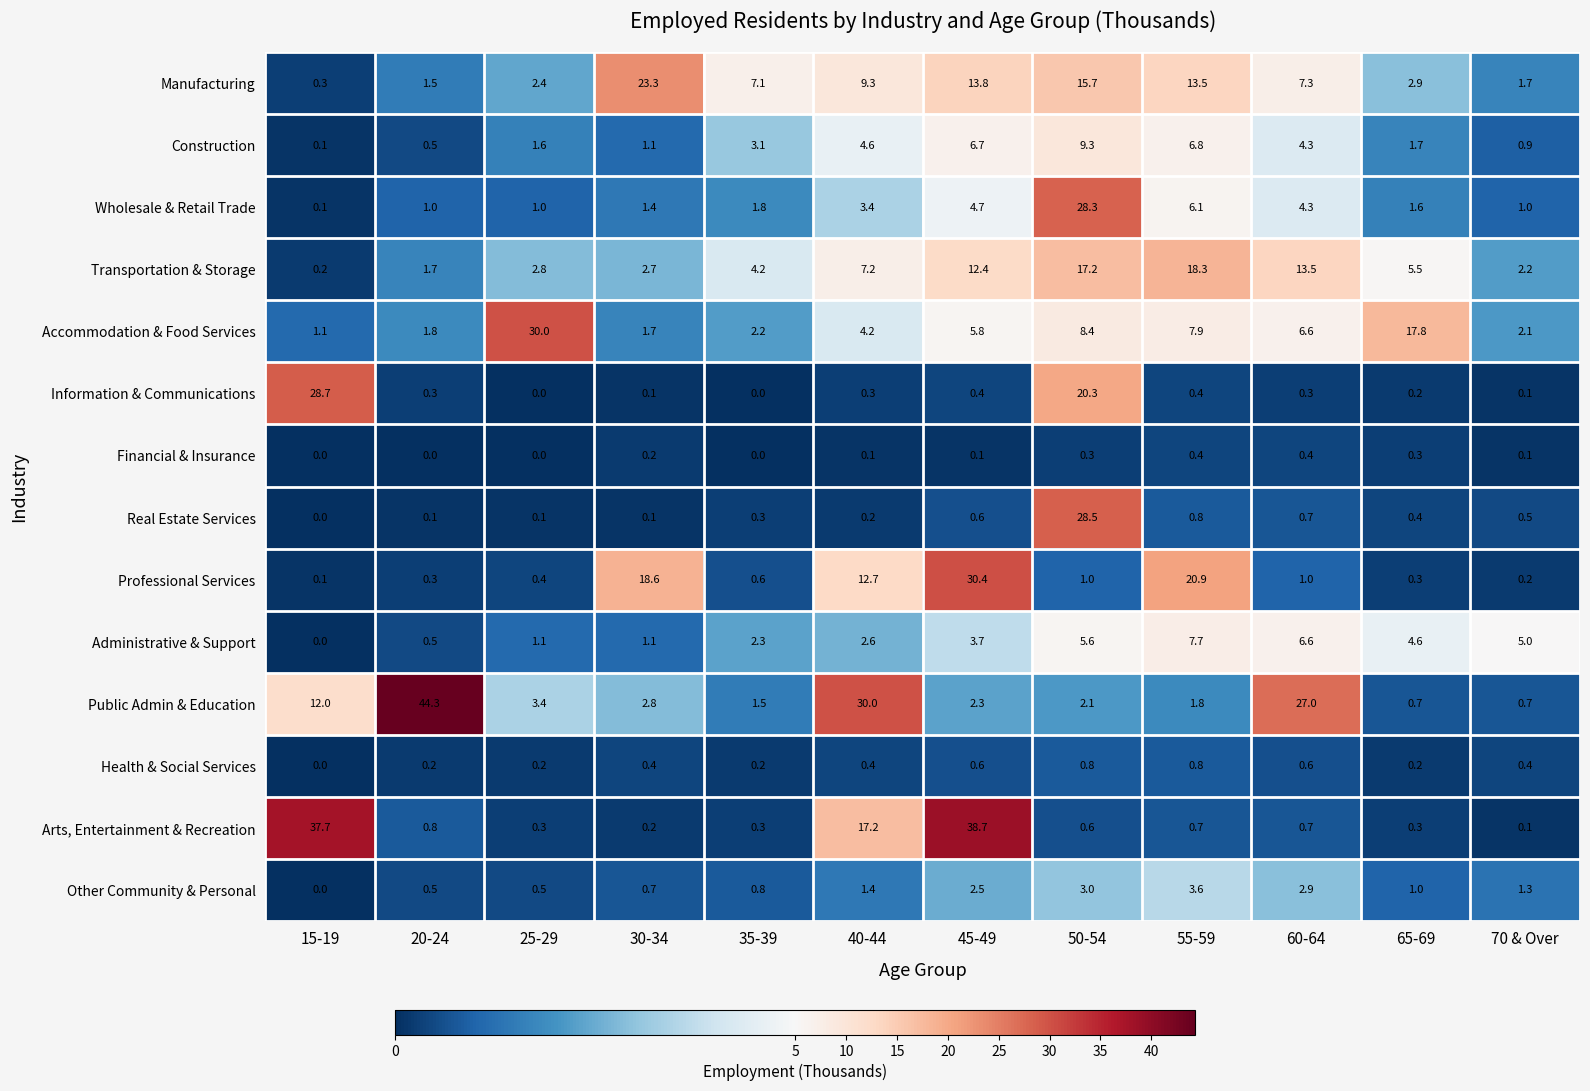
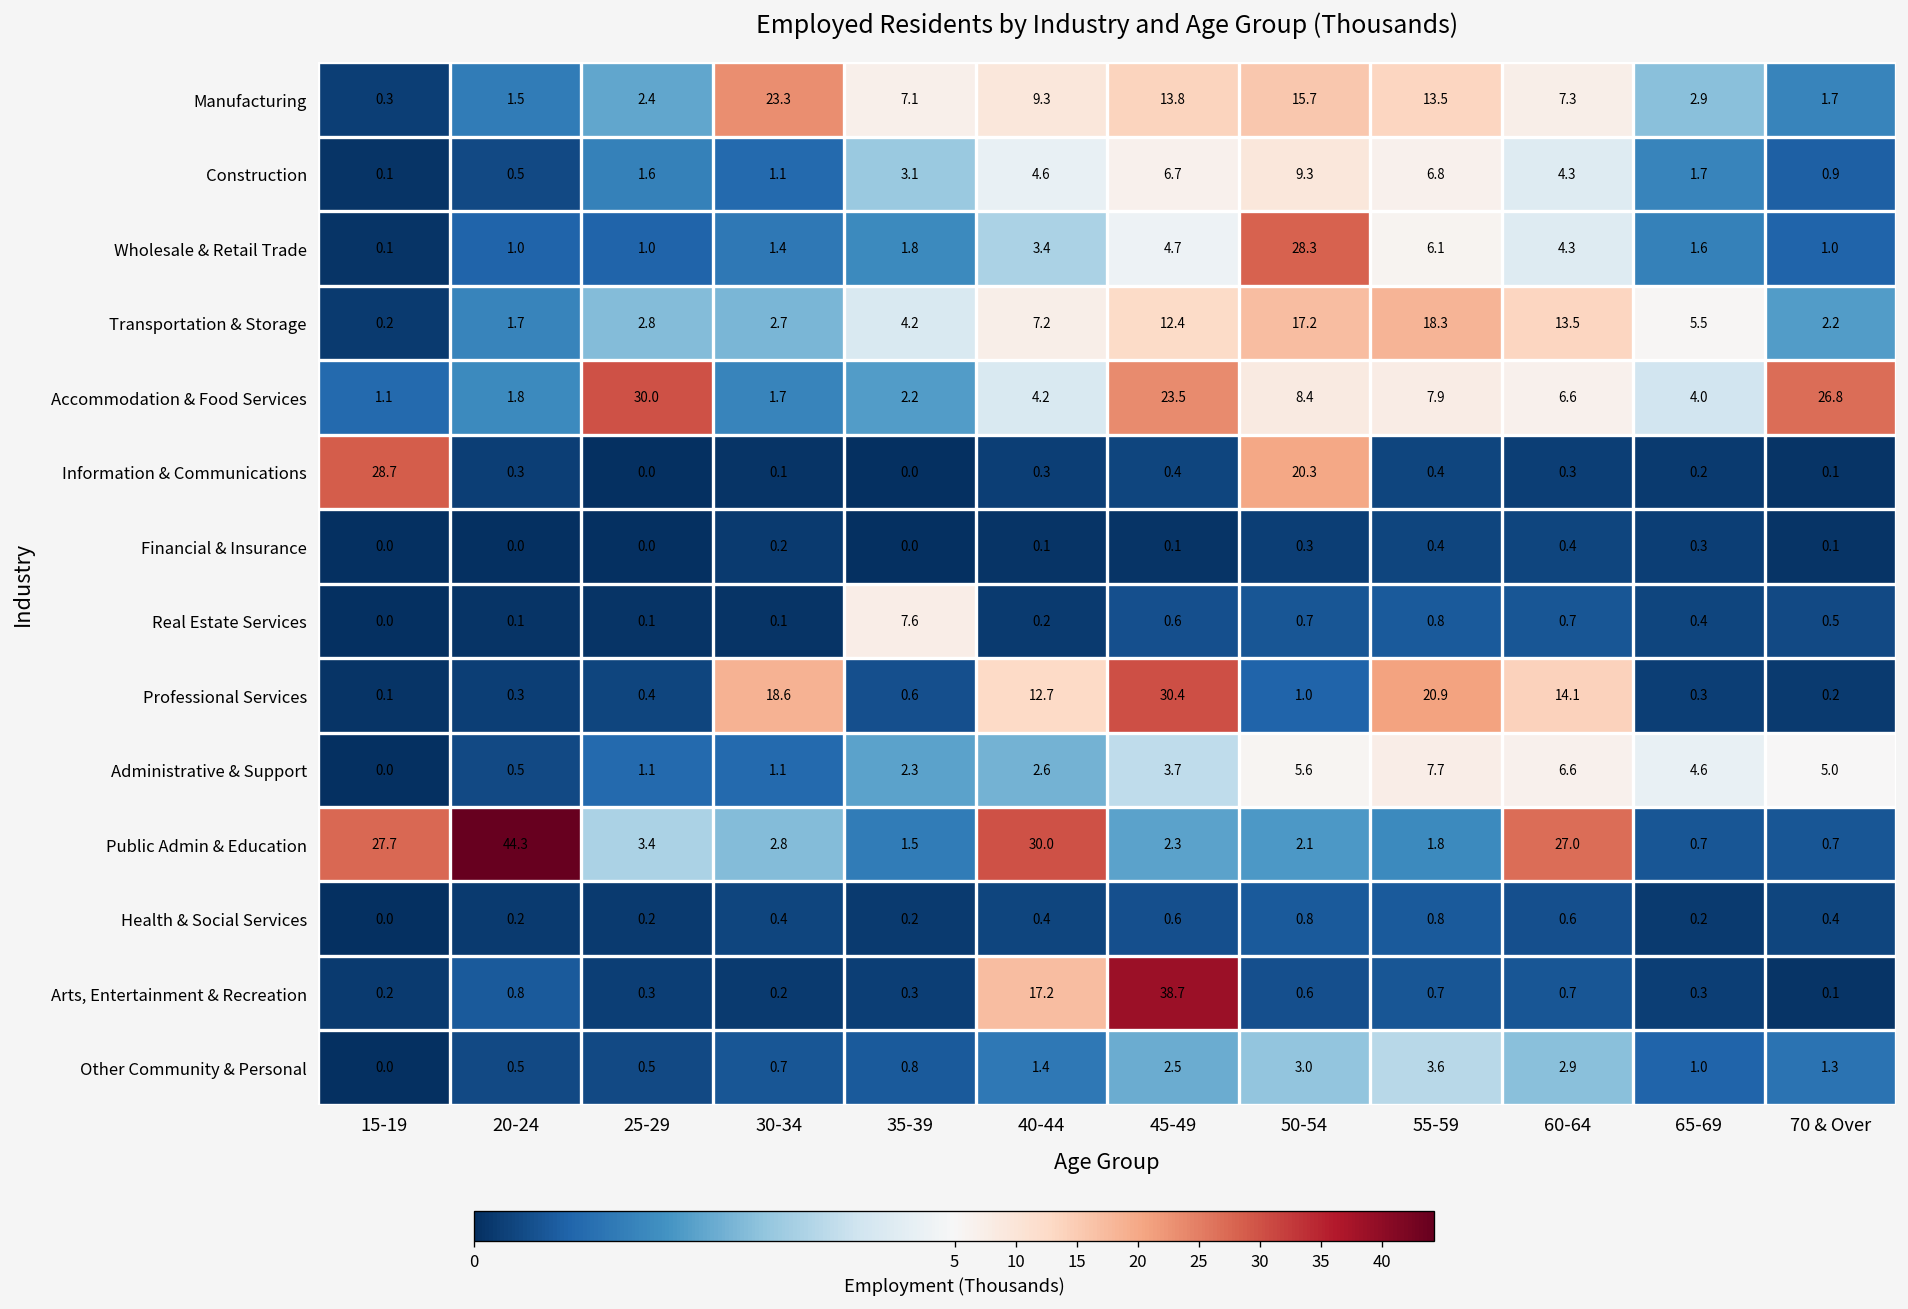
  {
    "Manufacturing": {
      "15-19": 0.3,
      "20-24": 1.5,
      "25-29": 2.4,
      "30-34": 23.3,
      "35-39": 7.1,
      "40-44": 9.3,
      "45-49": 13.8,
      "50-54": 15.7,
      "55-59": 13.5,
      "60-64": 7.3,
      "65-69": 2.9,
      "70 & Over": 1.7
    },
    "Construction": {
      "15-19": 0.1,
      "20-24": 0.5,
      "25-29": 1.6,
      "30-34": 1.1,
      "35-39": 3.1,
      "40-44": 4.6,
      "45-49": 6.7,
      "50-54": 9.3,
      "55-59": 6.8,
      "60-64": 4.3,
      "65-69": 1.7,
      "70 & Over": 0.9
    },
    "Wholesale & Retail Trade": {
      "15-19": 0.1,
      "20-24": 1.0,
      "25-29": 1.0,
      "30-34": 1.4,
      "35-39": 1.8,
      "40-44": 3.4,
      "45-49": 4.7,
      "50-54": 28.3,
      "55-59": 6.1,
      "60-64": 4.3,
      "65-69": 1.6,
      "70 & Over": 1.0
    },
    "Transportation & Storage": {
      "15-19": 0.2,
      "20-24": 1.7,
      "25-29": 2.8,
      "30-34": 2.7,
      "35-39": 4.2,
      "40-44": 7.2,
      "45-49": 12.4,
      "50-54": 17.2,
      "55-59": 18.3,
      "60-64": 13.5,
      "65-69": 5.5,
      "70 & Over": 2.2
    },
    "Accommodation & Food Services": {
      "15-19": 1.1,
      "20-24": 1.8,
      "25-29": 30.0,
      "30-34": 1.7,
      "35-39": 2.2,
      "40-44": 4.2,
-     "45-49": 5.8,
+     "45-49": 23.5,
      "50-54": 8.4,
      "55-59": 7.9,
      "60-64": 6.6,
-     "65-69": 17.8,
-     "70 & Over": 2.1
+     "65-69": 4.0,
+     "70 & Over": 26.8
    },
    "Information & Communications": {
      "15-19": 28.7,
      "20-24": 0.3,
      "25-29": 0.0,
      "30-34": 0.1,
      "35-39": 0.0,
      "40-44": 0.3,
      "45-49": 0.4,
      "50-54": 20.3,
      "55-59": 0.4,
      "60-64": 0.3,
      "65-69": 0.2,
      "70 & Over": 0.1
    },
    "Financial & Insurance": {
      "15-19": 0.0,
      "20-24": 0.0,
      "25-29": 0.0,
      "30-34": 0.2,
      "35-39": 0.0,
      "40-44": 0.1,
      "45-49": 0.1,
      "50-54": 0.3,
      "55-59": 0.4,
      "60-64": 0.4,
      "65-69": 0.3,
      "70 & Over": 0.1
    },
    "Real Estate Services": {
      "15-19": 0.0,
      "20-24": 0.1,
      "25-29": 0.1,
      "30-34": 0.1,
-     "35-39": 0.3,
+     "35-39": 7.6,
      "40-44": 0.2,
      "45-49": 0.6,
-     "50-54": 28.5,
+     "50-54": 0.7,
      "55-59": 0.8,
      "60-64": 0.7,
      "65-69": 0.4,
      "70 & Over": 0.5
    },
    "Professional Services": {
      "15-19": 0.1,
      "20-24": 0.3,
      "25-29": 0.4,
      "30-34": 18.6,
      "35-39": 0.6,
      "40-44": 12.7,
      "45-49": 30.4,
      "50-54": 1.0,
      "55-59": 20.9,
-     "60-64": 1.0,
+     "60-64": 14.1,
      "65-69": 0.3,
      "70 & Over": 0.2
    },
    "Administrative & Support": {
      "15-19": 0.0,
      "20-24": 0.5,
      "25-29": 1.1,
      "30-34": 1.1,
      "35-39": 2.3,
      "40-44": 2.6,
      "45-49": 3.7,
      "50-54": 5.6,
      "55-59": 7.7,
      "60-64": 6.6,
      "65-69": 4.6,
      "70 & Over": 5.0
    },
    "Public Admin & Education": {
-     "15-19": 12.0,
+     "15-19": 27.7,
      "20-24": 44.3,
      "25-29": 3.4,
      "30-34": 2.8,
      "35-39": 1.5,
      "40-44": 30.0,
      "45-49": 2.3,
      "50-54": 2.1,
      "55-59": 1.8,
      "60-64": 27.0,
      "65-69": 0.7,
      "70 & Over": 0.7
    },
    "Health & Social Services": {
      "15-19": 0.0,
      "20-24": 0.2,
      "25-29": 0.2,
      "30-34": 0.4,
      "35-39": 0.2,
      "40-44": 0.4,
      "45-49": 0.6,
      "50-54": 0.8,
      "55-59": 0.8,
      "60-64": 0.6,
      "65-69": 0.2,
      "70 & Over": 0.4
    },
    "Arts, Entertainment & Recreation": {
-     "15-19": 37.7,
+     "15-19": 0.2,
      "20-24": 0.8,
      "25-29": 0.3,
      "30-34": 0.2,
      "35-39": 0.3,
      "40-44": 17.2,
      "45-49": 38.7,
      "50-54": 0.6,
      "55-59": 0.7,
      "60-64": 0.7,
      "65-69": 0.3,
      "70 & Over": 0.1
    },
    "Other Community & Personal": {
      "15-19": 0.0,
      "20-24": 0.5,
      "25-29": 0.5,
      "30-34": 0.7,
      "35-39": 0.8,
      "40-44": 1.4,
      "45-49": 2.5,
      "50-54": 3.0,
      "55-59": 3.6,
      "60-64": 2.9,
      "65-69": 1.0,
      "70 & Over": 1.3
    }
  }
